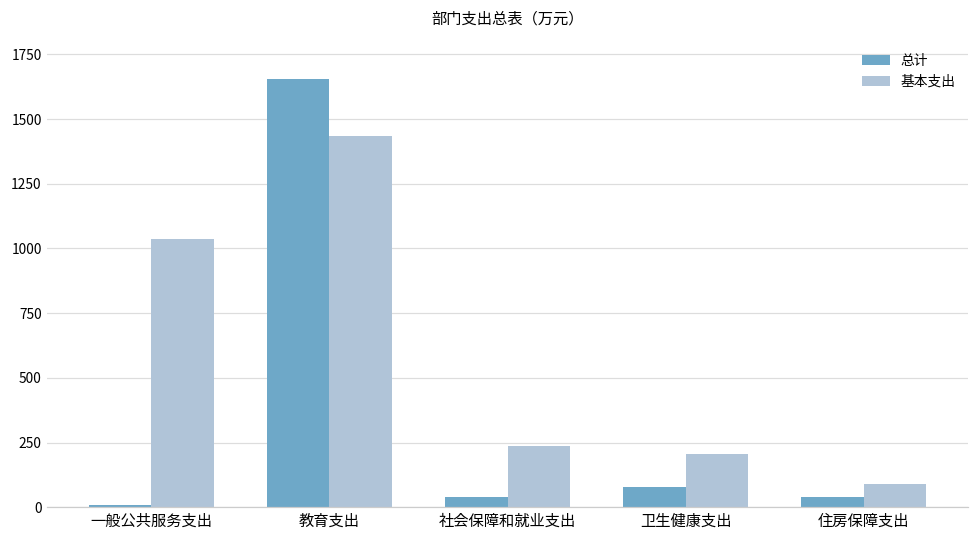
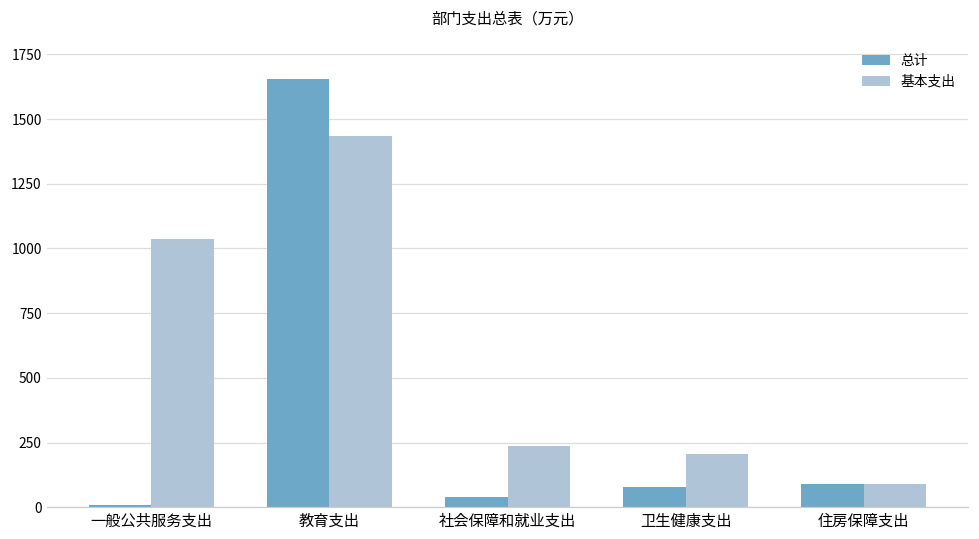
  {
    "总计": {
      "教育支出": 1660,
      "社会保障和就业支出": 40,
      "卫生健康支出": 80,
-     "住房保障支出": 40
+     "住房保障支出": 90
    },
    "基本支出": {
      "一般公共服务支出": 1040,
      "教育支出": 1430,
      "社会保障和就业支出": 240,
      "卫生健康支出": 210,
      "住房保障支出": 90
    }
  }
